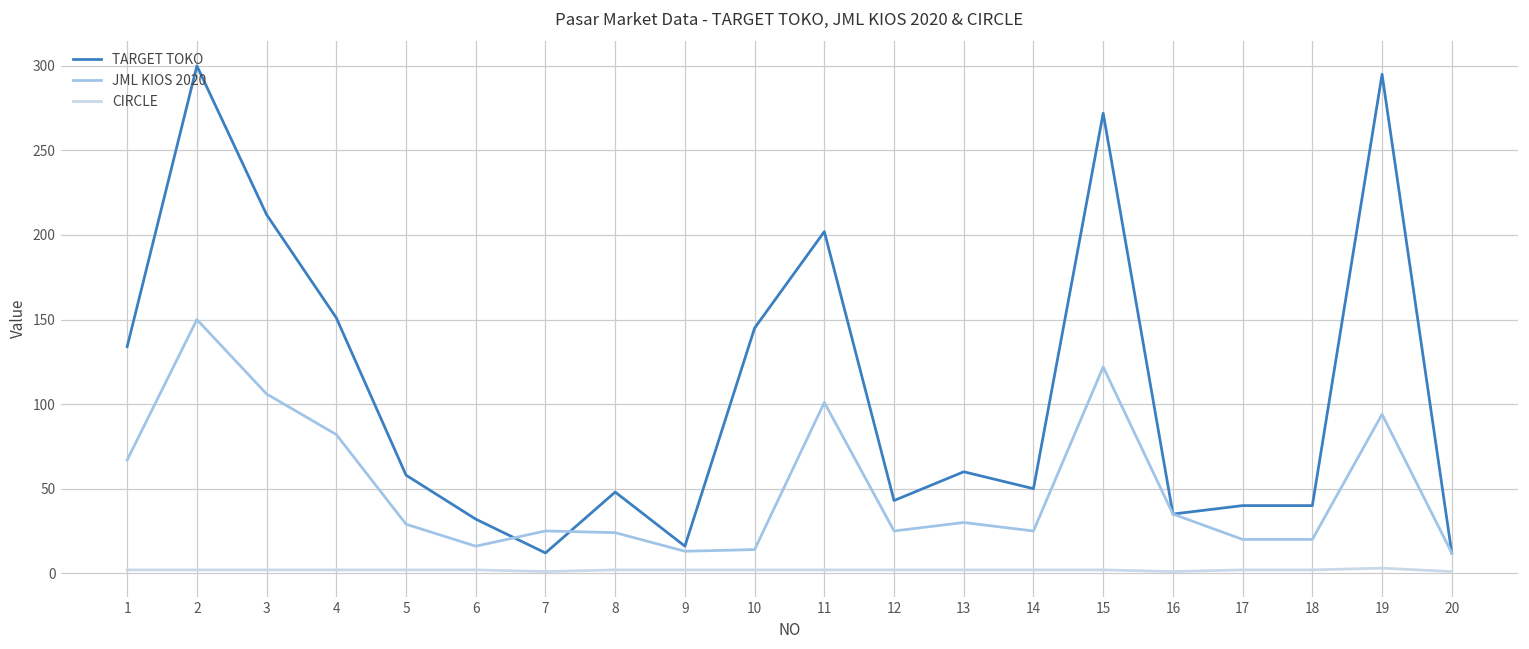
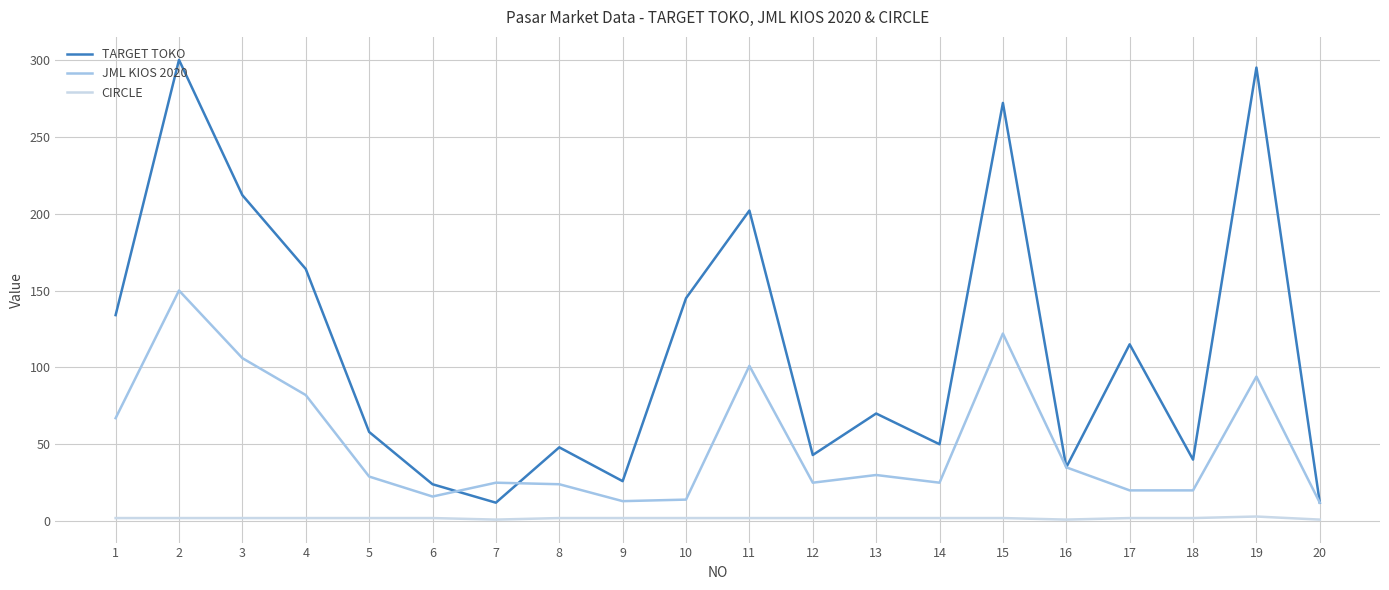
  {
    "TARGET TOKO": {
      "1": 134,
      "2": 300,
      "3": 212,
-     "4": 151,
+     "4": 164,
      "5": 58,
-     "6": 32,
+     "6": 24,
      "7": 12,
      "8": 48,
-     "9": 16,
+     "9": 26,
      "10": 145,
      "11": 202,
      "12": 43,
-     "13": 60,
+     "13": 70,
      "14": 50,
      "15": 272,
-     "17": 40,
+     "17": 115,
      "18": 40,
      "19": 295
    }
  }
